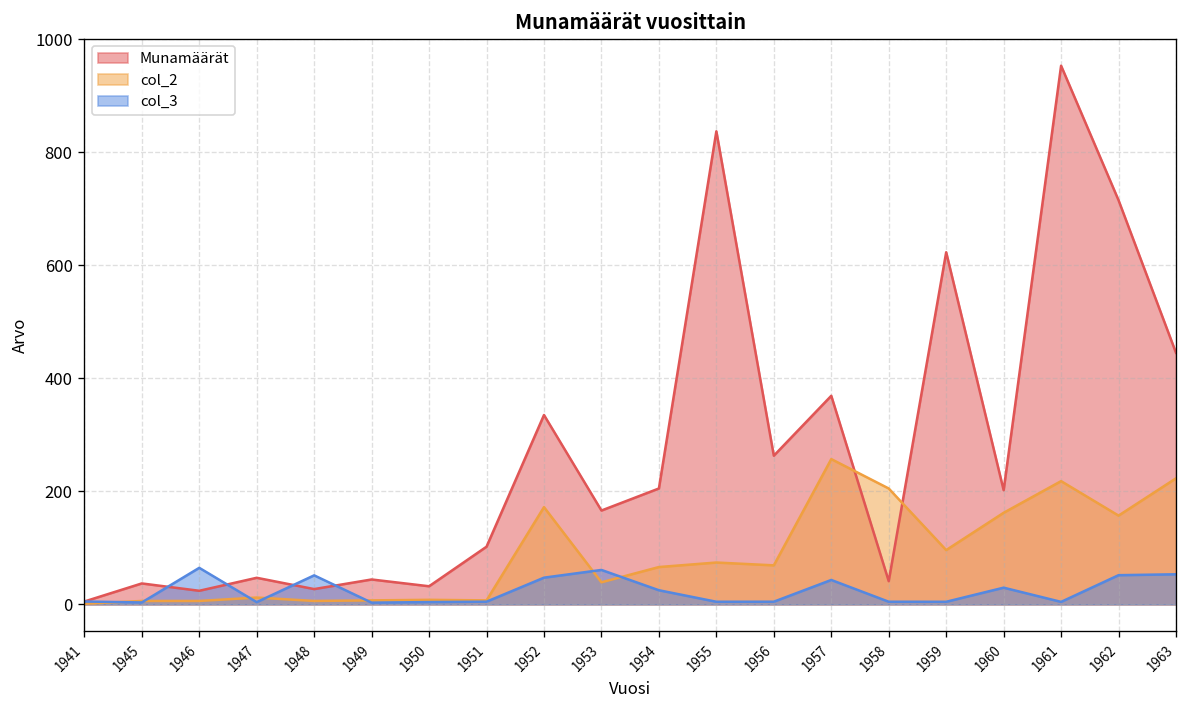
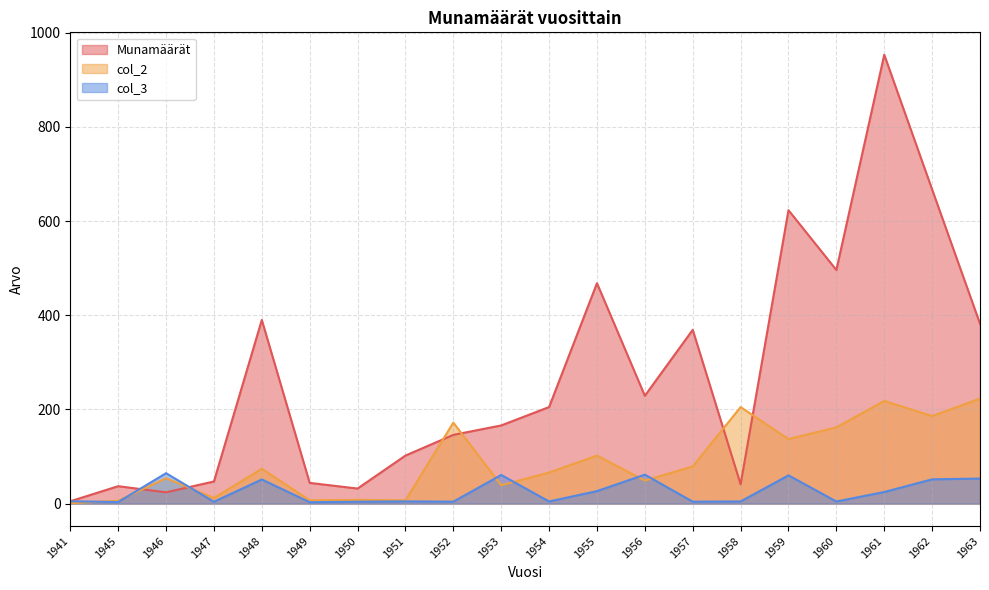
  {
    "Munamäärät": {
      "1945": 40,
      "1946": 20,
      "1947": 50,
-     "1948": 30,
+     "1948": 390,
      "1949": 40,
      "1950": 30,
      "1951": 100,
-     "1952": 340,
+     "1952": 150,
      "1953": 170,
      "1954": 210,
-     "1955": 840,
-     "1956": 260,
+     "1955": 470,
+     "1956": 230,
      "1957": 370,
      "1958": 40,
      "1959": 620,
-     "1960": 200,
+     "1960": 500,
      "1961": 950,
-     "1962": 720,
-     "1963": 450
+     "1962": 670,
+     "1963": 380
    },
    "col_2": {
-     "1946": 10,
+     "1946": 50,
      "1947": 10,
-     "1948": 10,
+     "1948": 70,
      "1952": 170,
      "1953": 40,
      "1954": 70,
-     "1955": 70,
-     "1956": 70,
-     "1957": 260,
+     "1955": 100,
+     "1956": 50,
+     "1957": 80,
      "1958": 210,
-     "1959": 100,
+     "1959": 140,
      "1960": 160,
      "1961": 220,
-     "1962": 160,
+     "1962": 190,
      "1963": 220
    },
    "col_3": {
      "1946": 60,
      "1947": 0,
      "1948": 50,
-     "1952": 50,
+     "1952": 0,
      "1953": 60,
-     "1954": 20,
-     "1955": 0,
-     "1956": 0,
-     "1957": 40,
+     "1954": 0,
+     "1955": 30,
+     "1956": 60,
+     "1957": 0,
      "1958": 0,
-     "1959": 0,
-     "1960": 30,
-     "1961": 0,
+     "1959": 60,
+     "1960": 0,
+     "1961": 20,
      "1962": 50,
      "1963": 50
    }
  }
